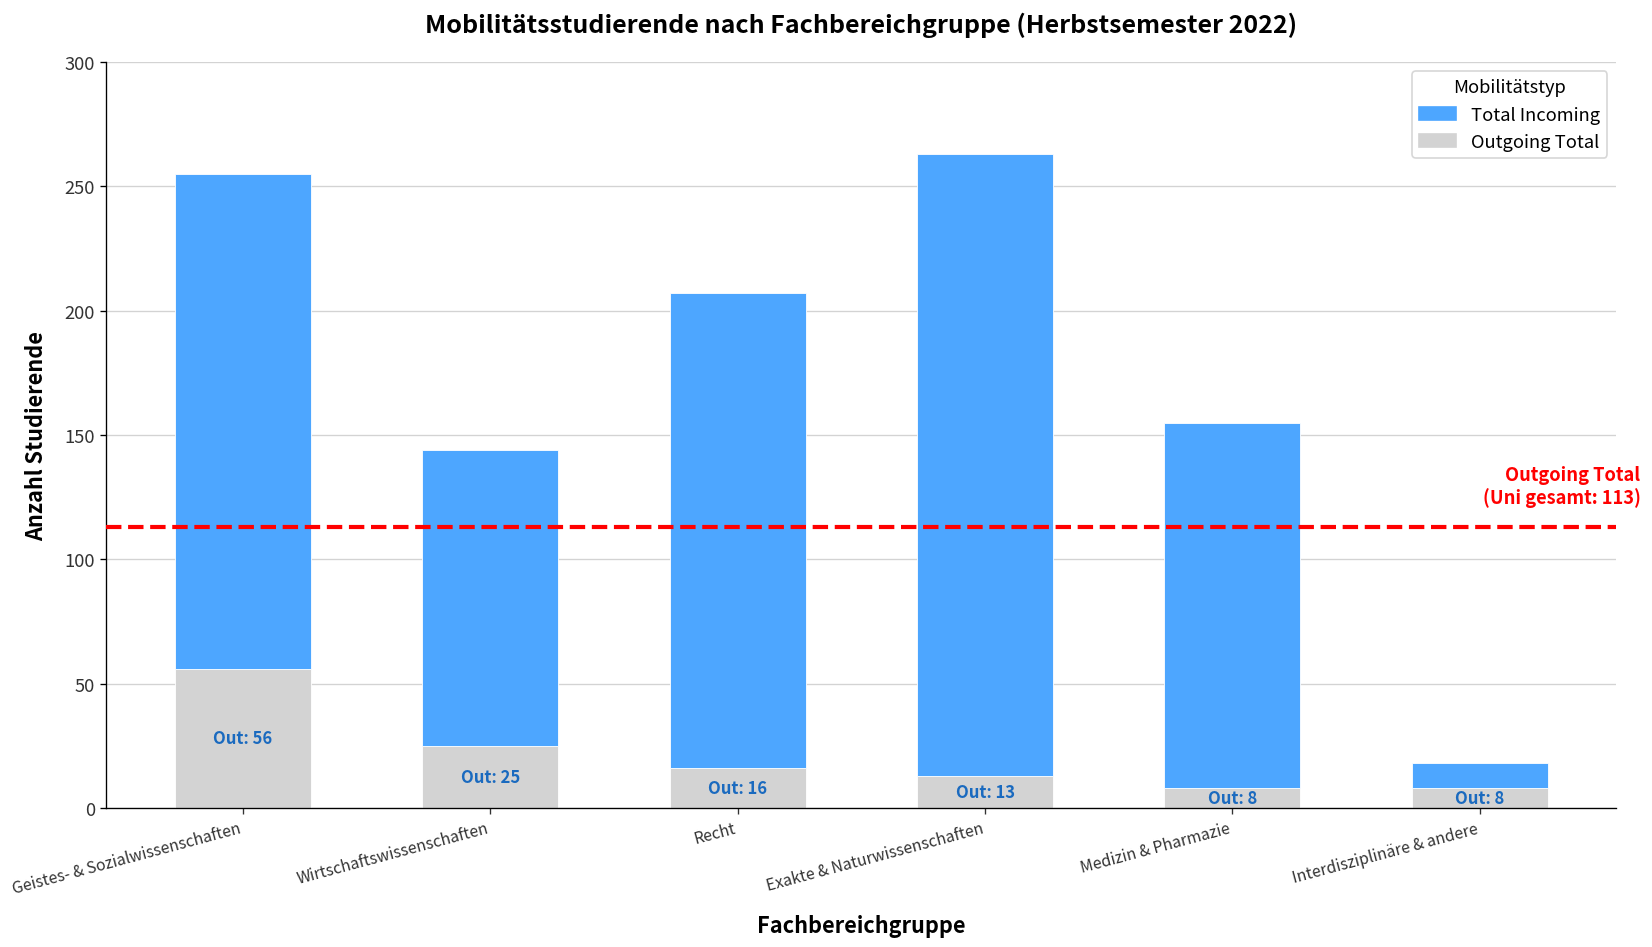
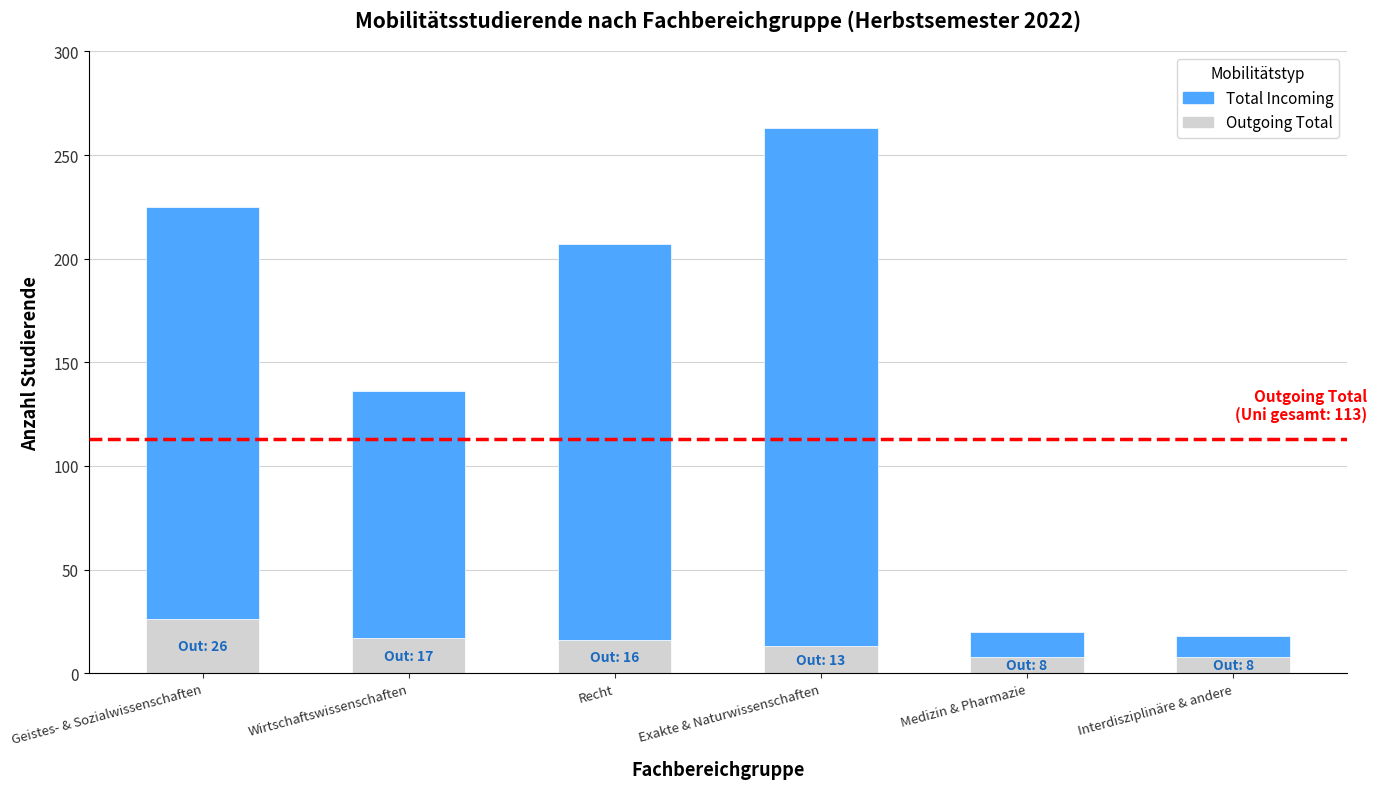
  {
    "Outgoing Total": {
-     "Geistes- & Sozialwissenschaften": 56,
-     "Wirtschaftswissenschaften": 25,
+     "Geistes- & Sozialwissenschaften": 26,
+     "Wirtschaftswissenschaften": 17,
      "Recht": 16,
      "Exakte & Naturwissenschaften": 13,
      "Medizin & Pharmazie": 8,
      "Interdisziplinäre & andere": 8
    },
    "Total Incoming": {
      "Geistes- & Sozialwissenschaften": 199,
      "Wirtschaftswissenschaften": 119,
      "Recht": 191,
      "Exakte & Naturwissenschaften": 250,
-     "Medizin & Pharmazie": 147,
+     "Medizin & Pharmazie": 12,
      "Interdisziplinäre & andere": 10
    }
  }
